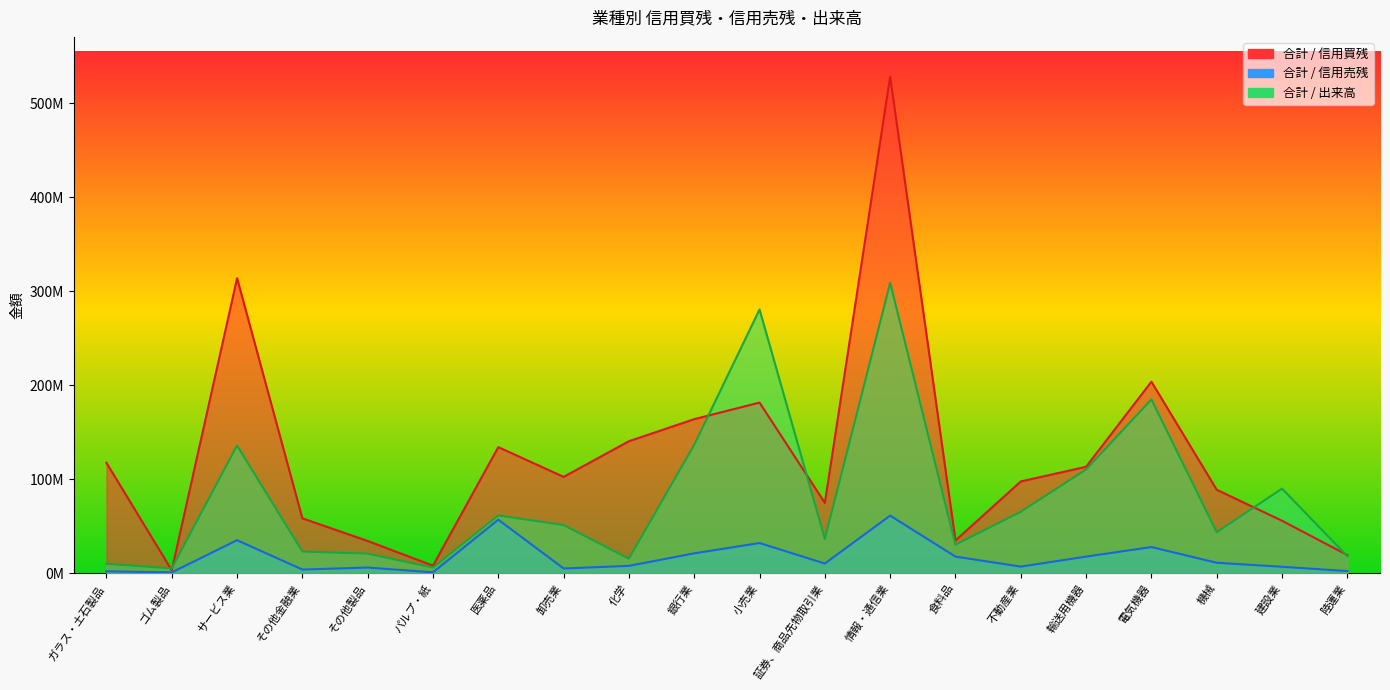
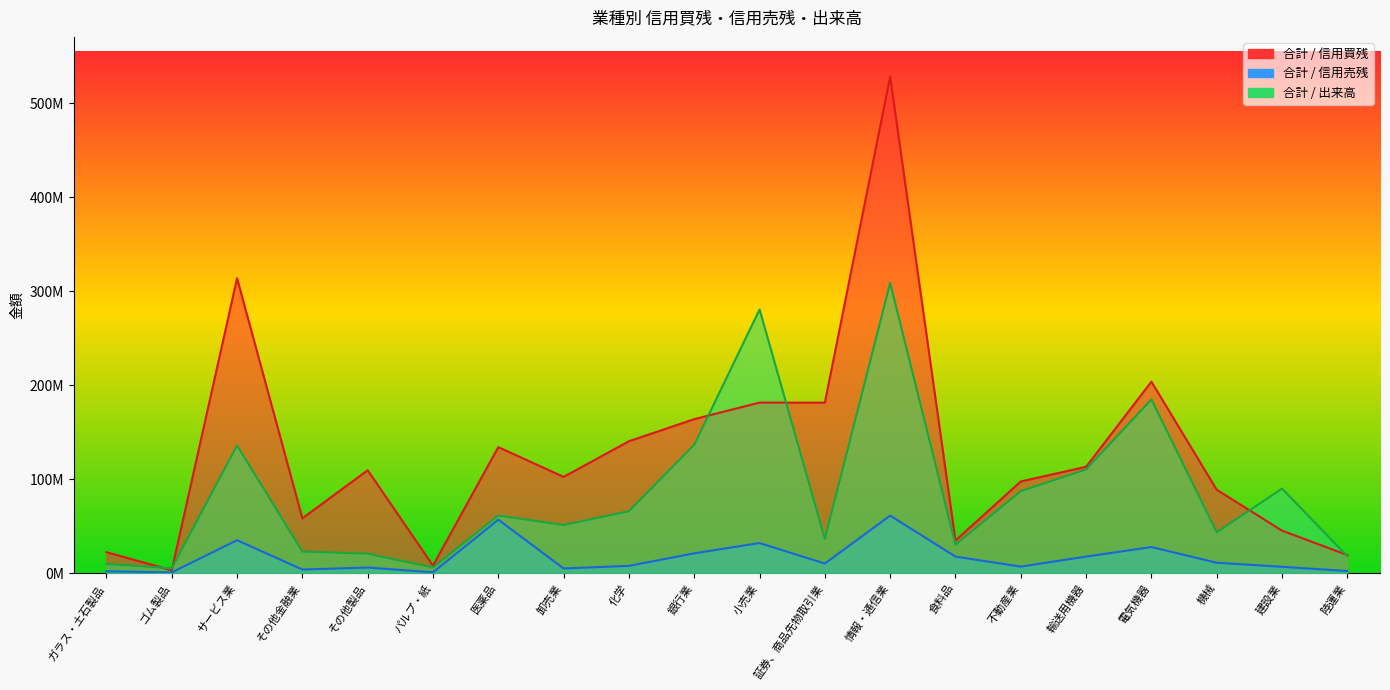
  {
    "合計 / 信用買残": {
-     "ガラス・土石製品": 120000000,
+     "ガラス・土石製品": 20000000,
      "サービス業": 310000000,
      "その他金融業": 60000000,
-     "その他製品": 30000000,
+     "その他製品": 110000000,
      "医薬品": 130000000,
      "卸売業": 100000000,
      "化学": 140000000,
      "銀行業": 160000000,
      "小売業": 180000000,
-     "証券、商品先物取引業": 70000000,
+     "証券、商品先物取引業": 180000000,
      "情報・通信業": 530000000,
      "食料品": 30000000,
      "不動産業": 100000000,
      "輸送用機器": 110000000,
      "電気機器": 200000000,
      "機械": 90000000,
-     "建設業": 60000000
+     "建設業": 50000000
    },
    "合計 / 信用売残": {
      "ガラス・土石製品": 0,
      "サービス業": 40000000,
      "その他金融業": 0,
      "その他製品": 10000000,
      "パルプ・紙": 0,
      "医薬品": 60000000,
      "卸売業": 10000000,
      "化学": 10000000,
      "銀行業": 20000000,
      "小売業": 30000000,
      "証券、商品先物取引業": 10000000,
      "情報・通信業": 60000000,
      "食料品": 20000000,
      "不動産業": 10000000,
      "輸送用機器": 20000000,
      "電気機器": 30000000,
      "機械": 10000000,
      "建設業": 10000000,
      "陸運業": 0
    },
    "合計 / 出来高": {
      "ガラス・土石製品": 10000000,
      "サービス業": 140000000,
      "その他金融業": 20000000,
      "その他製品": 20000000,
      "医薬品": 60000000,
      "卸売業": 50000000,
-     "化学": 20000000,
+     "化学": 70000000,
      "銀行業": 140000000,
      "小売業": 280000000,
      "証券、商品先物取引業": 40000000,
      "情報・通信業": 310000000,
      "食料品": 30000000,
-     "不動産業": 70000000,
+     "不動産業": 90000000,
      "輸送用機器": 110000000,
      "電気機器": 180000000,
      "機械": 40000000,
      "建設業": 90000000
    }
  }
